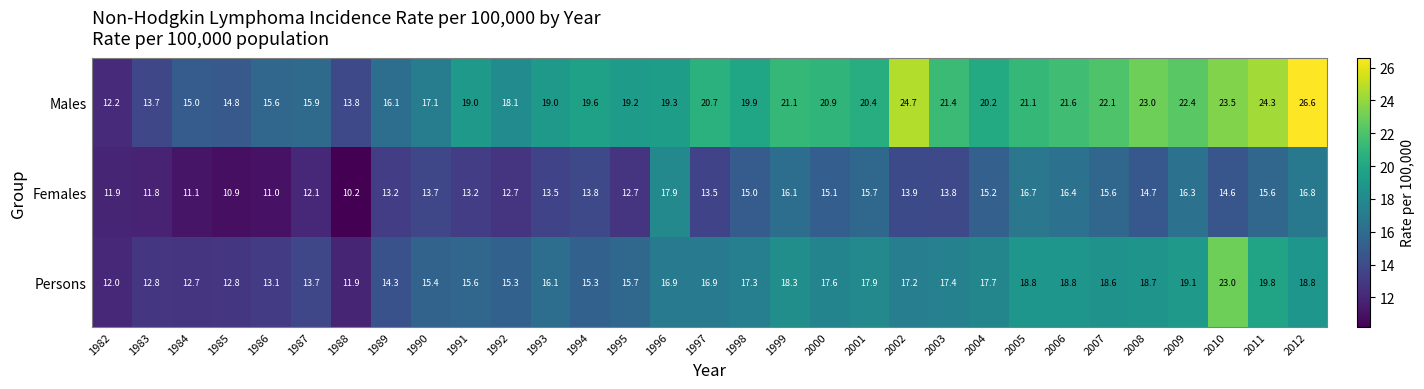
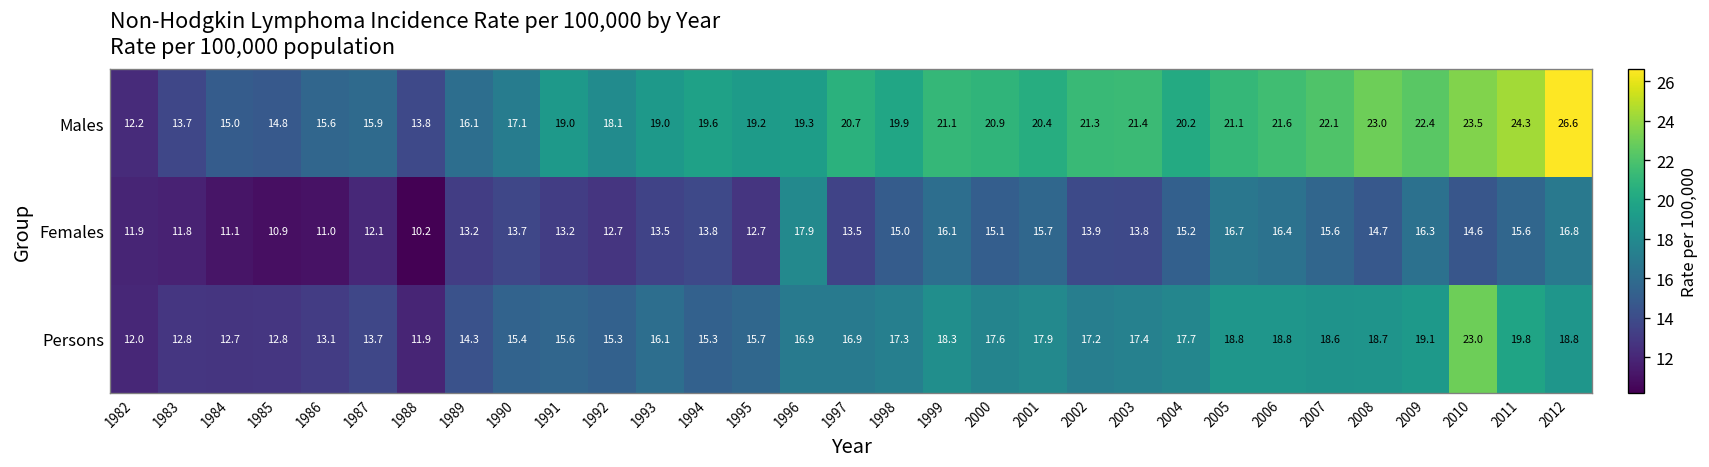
  {
    "Males": {
      "1982": 12.2,
      "1983": 13.7,
      "1984": 15.0,
      "1985": 14.8,
      "1986": 15.6,
      "1987": 15.9,
      "1988": 13.8,
      "1989": 16.1,
      "1990": 17.1,
      "1991": 19.0,
      "1992": 18.1,
      "1993": 19.0,
      "1994": 19.6,
      "1995": 19.2,
      "1996": 19.3,
      "1997": 20.7,
      "1998": 19.9,
      "1999": 21.1,
      "2000": 20.9,
      "2001": 20.4,
-     "2002": 24.7,
+     "2002": 21.3,
      "2003": 21.4,
      "2004": 20.2,
      "2005": 21.1,
      "2006": 21.6,
      "2007": 22.1,
      "2008": 23.0,
      "2009": 22.4,
      "2010": 23.5,
      "2011": 24.3,
      "2012": 26.6
    },
    "Females": {
      "1982": 11.9,
      "1983": 11.8,
      "1984": 11.1,
      "1985": 10.9,
      "1986": 11.0,
      "1987": 12.1,
      "1988": 10.2,
      "1989": 13.2,
      "1990": 13.7,
      "1991": 13.2,
      "1992": 12.7,
      "1993": 13.5,
      "1994": 13.8,
      "1995": 12.7,
      "1996": 17.9,
      "1997": 13.5,
      "1998": 15.0,
      "1999": 16.1,
      "2000": 15.1,
      "2001": 15.7,
      "2002": 13.9,
      "2003": 13.8,
      "2004": 15.2,
      "2005": 16.7,
      "2006": 16.4,
      "2007": 15.6,
      "2008": 14.7,
      "2009": 16.3,
      "2010": 14.6,
      "2011": 15.6,
      "2012": 16.8
    },
    "Persons": {
      "1982": 12.0,
      "1983": 12.8,
      "1984": 12.7,
      "1985": 12.8,
      "1986": 13.1,
      "1987": 13.7,
      "1988": 11.9,
      "1989": 14.3,
      "1990": 15.4,
      "1991": 15.6,
      "1992": 15.3,
      "1993": 16.1,
      "1994": 15.3,
      "1995": 15.7,
      "1996": 16.9,
      "1997": 16.9,
      "1998": 17.3,
      "1999": 18.3,
      "2000": 17.6,
      "2001": 17.9,
      "2002": 17.2,
      "2003": 17.4,
      "2004": 17.7,
      "2005": 18.8,
      "2006": 18.8,
      "2007": 18.6,
      "2008": 18.7,
      "2009": 19.1,
      "2010": 23.0,
      "2011": 19.8,
      "2012": 18.8
    }
  }
